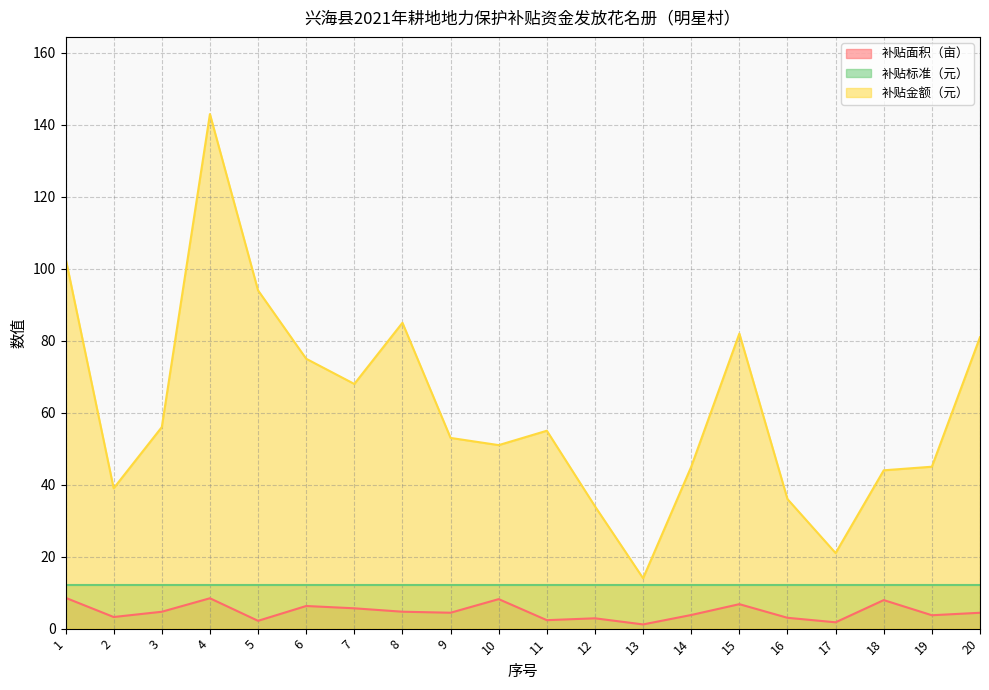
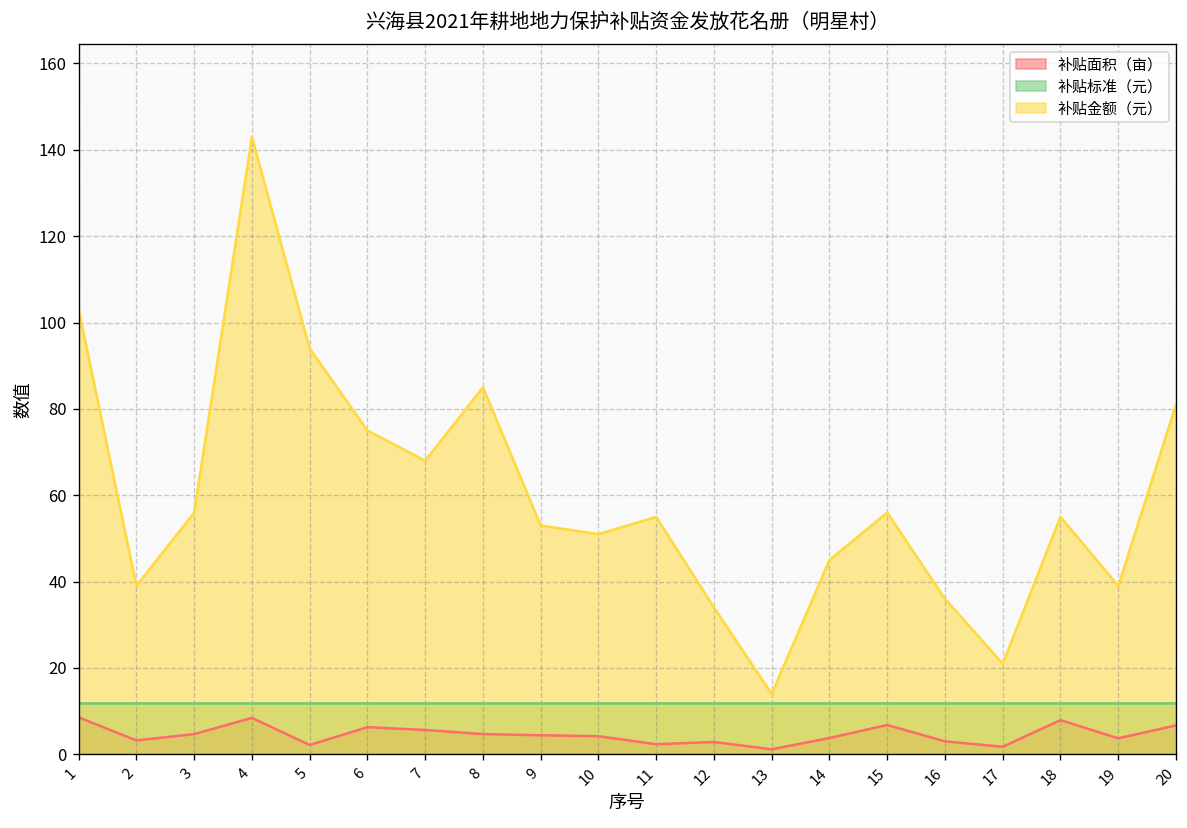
  {
    "补贴面积（亩）": {
      "1": 9,
      "2": 3,
      "3": 5,
      "4": 8,
      "5": 2,
      "6": 6,
      "7": 6,
      "8": 5,
      "9": 4,
-     "10": 8,
+     "10": 4,
      "11": 2,
      "12": 3,
      "13": 1,
      "14": 4,
      "15": 7,
      "16": 3,
      "17": 2,
      "18": 8,
      "19": 4,
-     "20": 4
+     "20": 7
    },
    "补贴标准（元）": {
      "1": 12,
      "2": 12,
      "3": 12,
      "4": 12,
      "5": 12,
      "6": 12,
      "7": 12,
      "8": 12,
      "9": 12,
      "10": 12,
      "11": 12,
      "12": 12,
      "13": 12,
      "14": 12,
      "15": 12,
      "16": 12,
      "17": 12,
      "18": 12,
      "19": 12,
      "20": 12
    },
    "补贴金额（元）": {
      "1": 103,
      "2": 39,
      "3": 56,
      "4": 143,
      "5": 94,
      "6": 75,
      "7": 68,
      "8": 85,
      "9": 53,
      "10": 51,
      "11": 55,
      "12": 34,
      "13": 14,
      "14": 45,
-     "15": 82,
+     "15": 56,
      "16": 36,
      "17": 21,
-     "18": 44,
-     "19": 45,
+     "18": 55,
+     "19": 39,
      "20": 81
    }
  }
